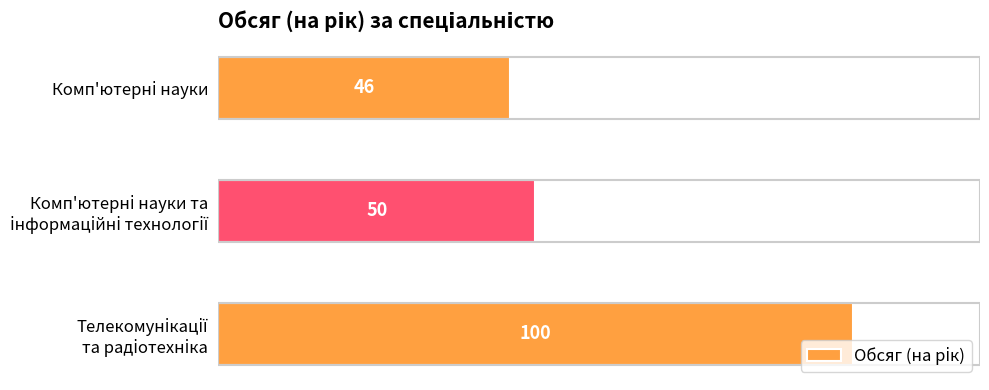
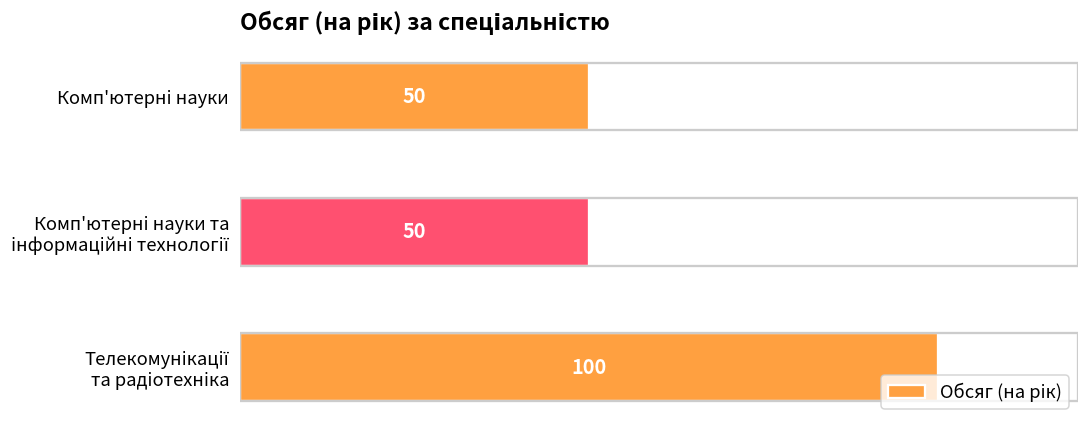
  {
-   "Комп'ютерні науки": 46,
+   "Комп'ютерні науки": 50,
    "Комп'ютерні науки та інформаційні технології": 50,
    "Телекомунікації та радіотехніка": 100
  }
